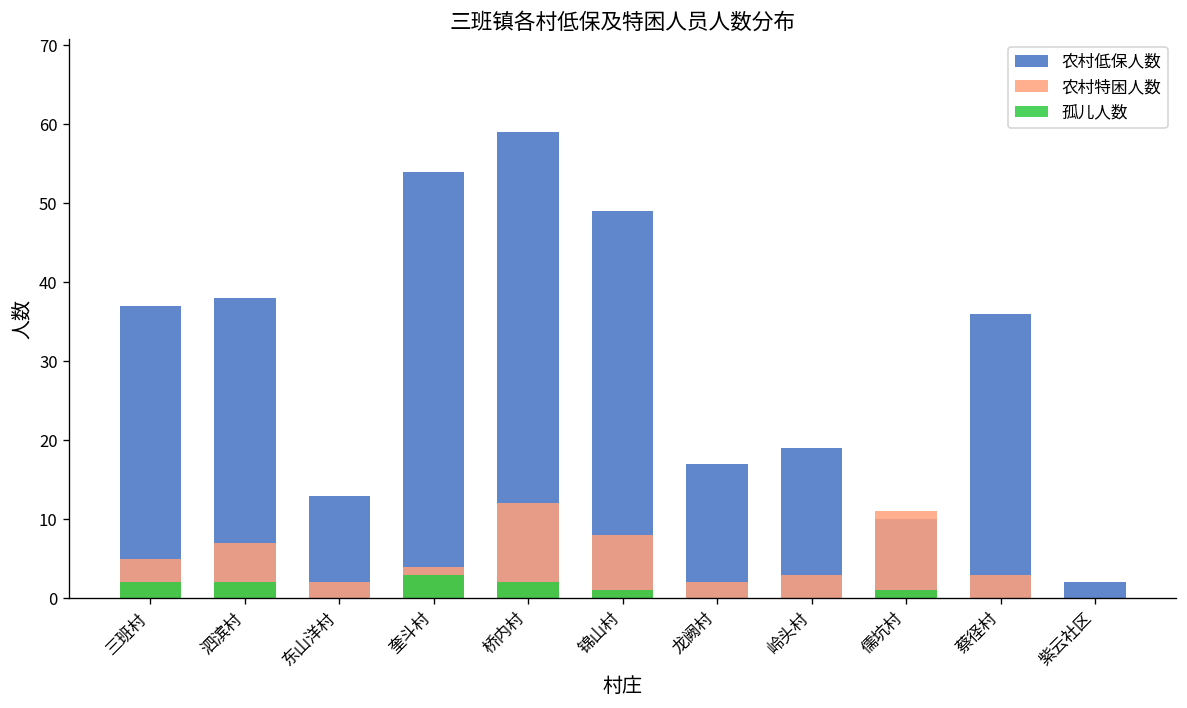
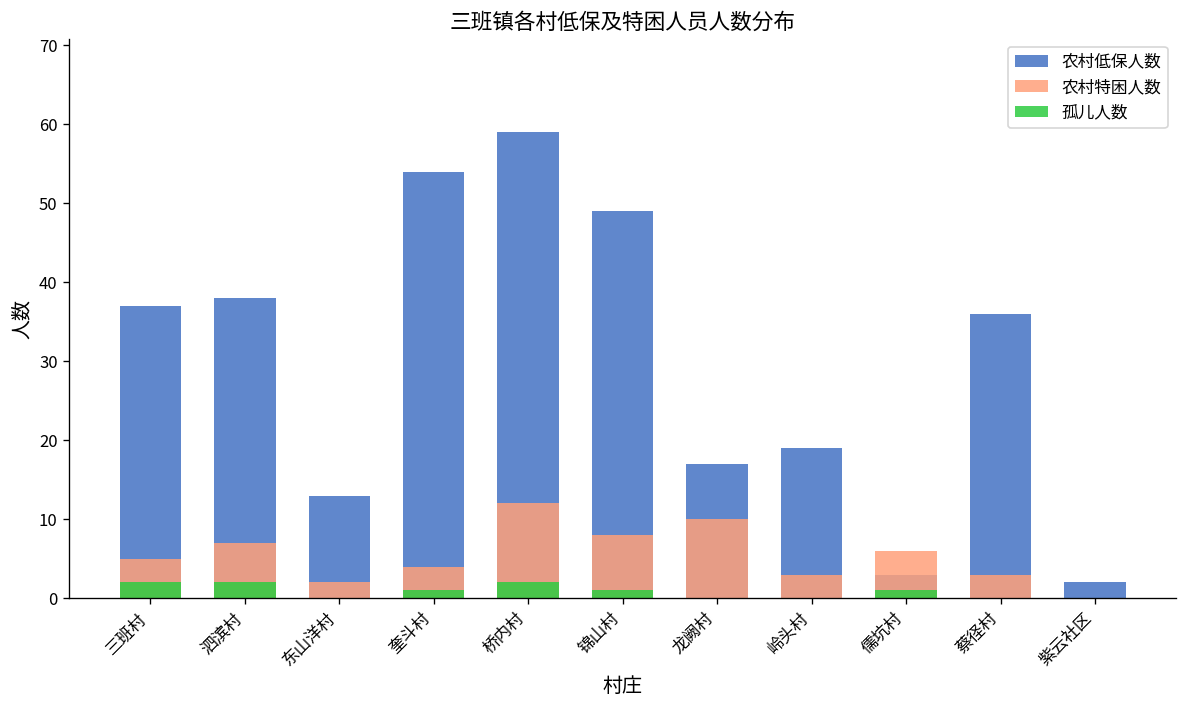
  {
    "农村低保人数": {
      "三班村": 37,
      "泗滨村": 38,
      "东山洋村": 13,
      "奎斗村": 54,
      "桥内村": 59,
      "锦山村": 49,
      "龙阙村": 17,
      "岭头村": 19,
-     "儒坑村": 10,
+     "儒坑村": 3,
      "蔡径村": 36,
      "紫云社区": 2
    },
    "农村特困人数": {
-     "龙阙村": 2,
-     "儒坑村": 11,
+     "龙阙村": 10,
+     "儒坑村": 6,
      "紫云社区": 0
    },
    "孤儿人数": {
      "东山洋村": 0,
-     "奎斗村": 3,
+     "奎斗村": 1,
      "龙阙村": 0,
      "岭头村": 0,
      "蔡径村": 0,
      "紫云社区": 0
    }
  }
